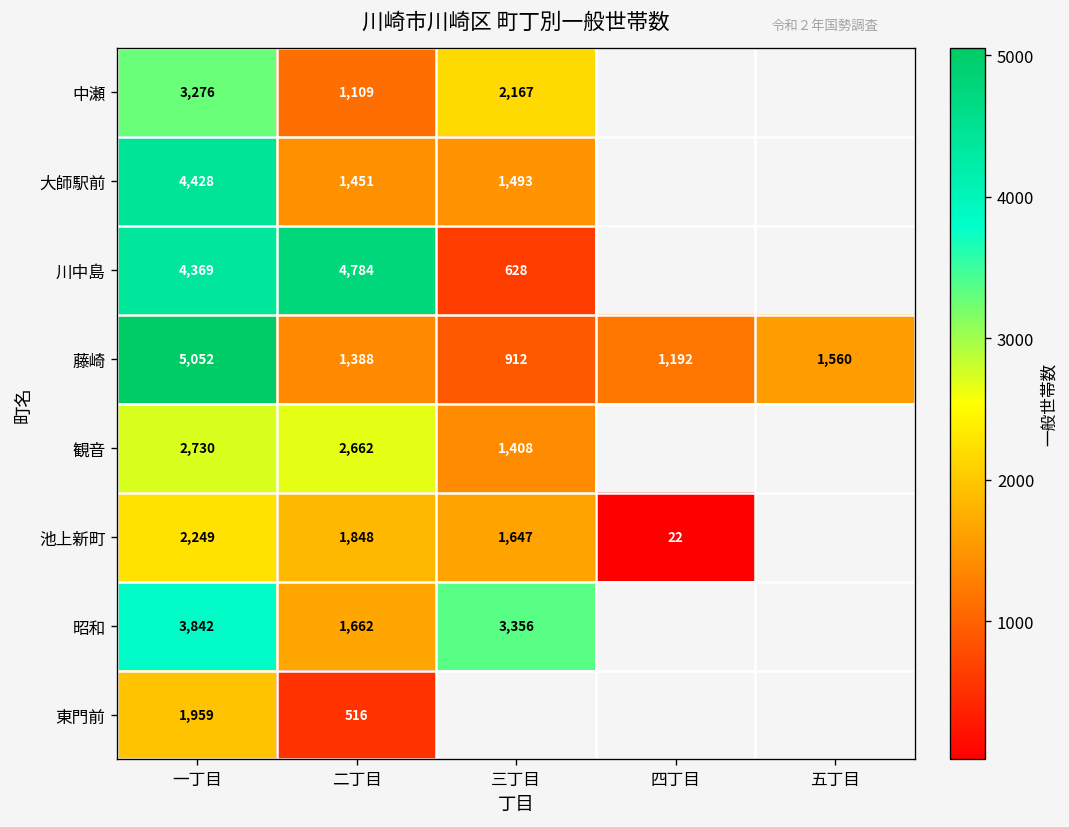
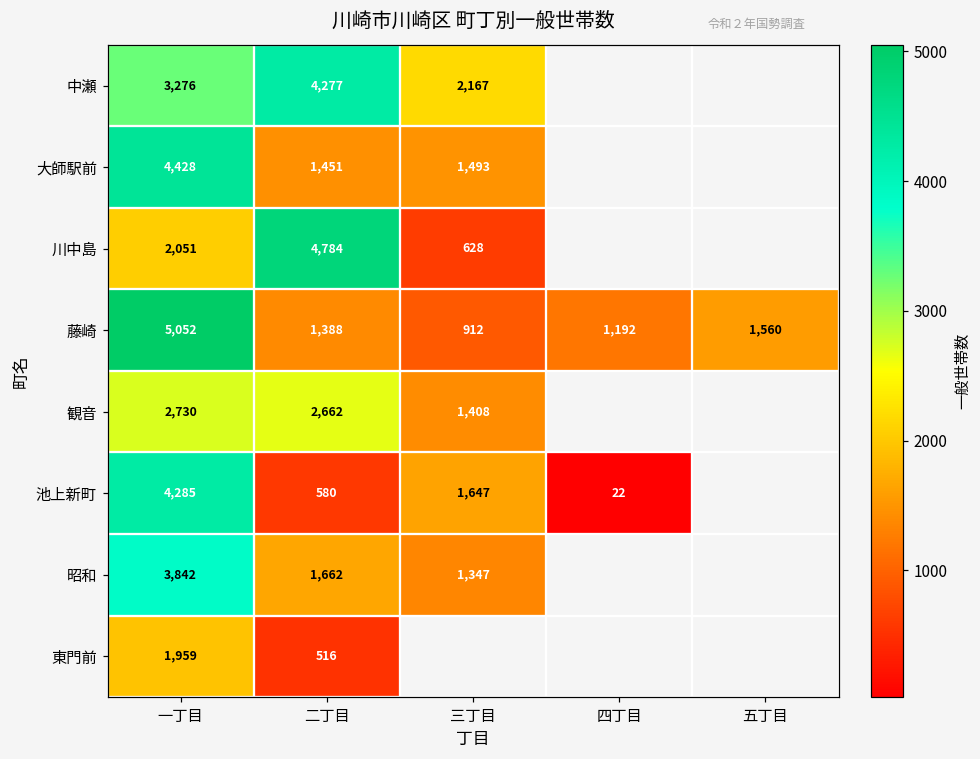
  {
    "中瀬": {
      "一丁目": "3,276",
-     "二丁目": "1,109",
+     "二丁目": "4,277",
      "三丁目": "2,167"
    },
    "大師駅前": {
      "一丁目": "4,428",
      "二丁目": "1,451",
      "三丁目": "1,493"
    },
    "川中島": {
-     "一丁目": "4,369",
+     "一丁目": "2,051",
      "二丁目": "4,784",
      "三丁目": "628"
    },
    "藤崎": {
      "一丁目": "5,052",
      "二丁目": "1,388",
      "三丁目": "912",
      "四丁目": "1,192",
      "五丁目": "1,560"
    },
    "観音": {
      "一丁目": "2,730",
      "二丁目": "2,662",
      "三丁目": "1,408"
    },
    "池上新町": {
-     "一丁目": "2,249",
-     "二丁目": "1,848",
+     "一丁目": "4,285",
+     "二丁目": "580",
      "三丁目": "1,647",
      "四丁目": "22"
    },
    "昭和": {
      "一丁目": "3,842",
      "二丁目": "1,662",
-     "三丁目": "3,356"
+     "三丁目": "1,347"
    },
    "東門前": {
      "一丁目": "1,959",
      "二丁目": "516"
    }
  }
